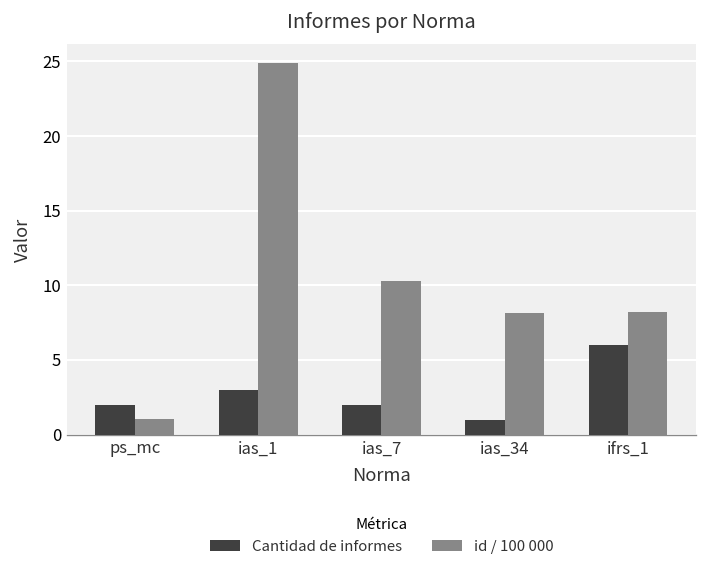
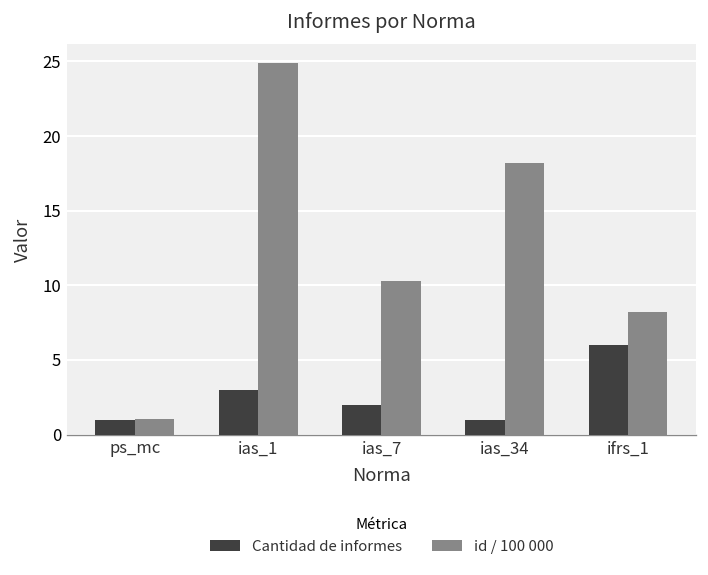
  {
    "Cantidad de informes": {
-     "ps_mc": 2,
+     "ps_mc": 1,
      "ias_1": 3,
      "ias_7": 2,
      "ias_34": 1,
      "ifrs_1": 6
    },
    "id / 100 000": {
      "ps_mc": 1.1,
      "ias_1": 24.9,
      "ias_7": 10.3,
-     "ias_34": 8.1,
+     "ias_34": 18.2,
      "ifrs_1": 8.2
    }
  }
